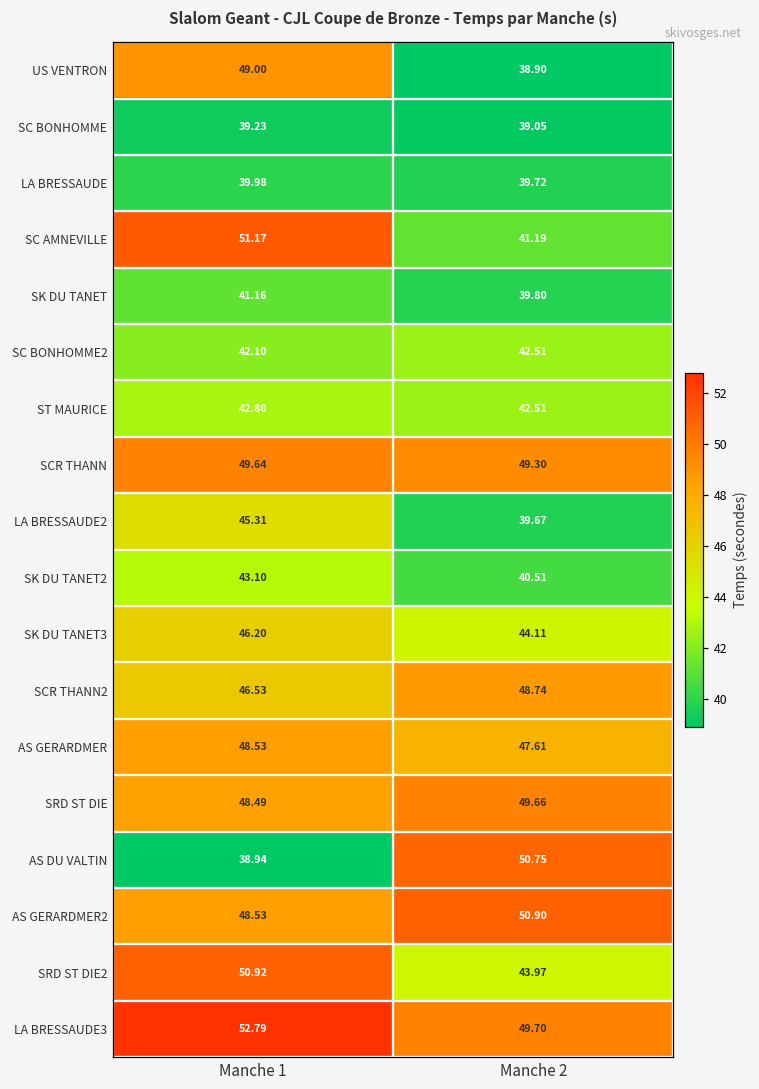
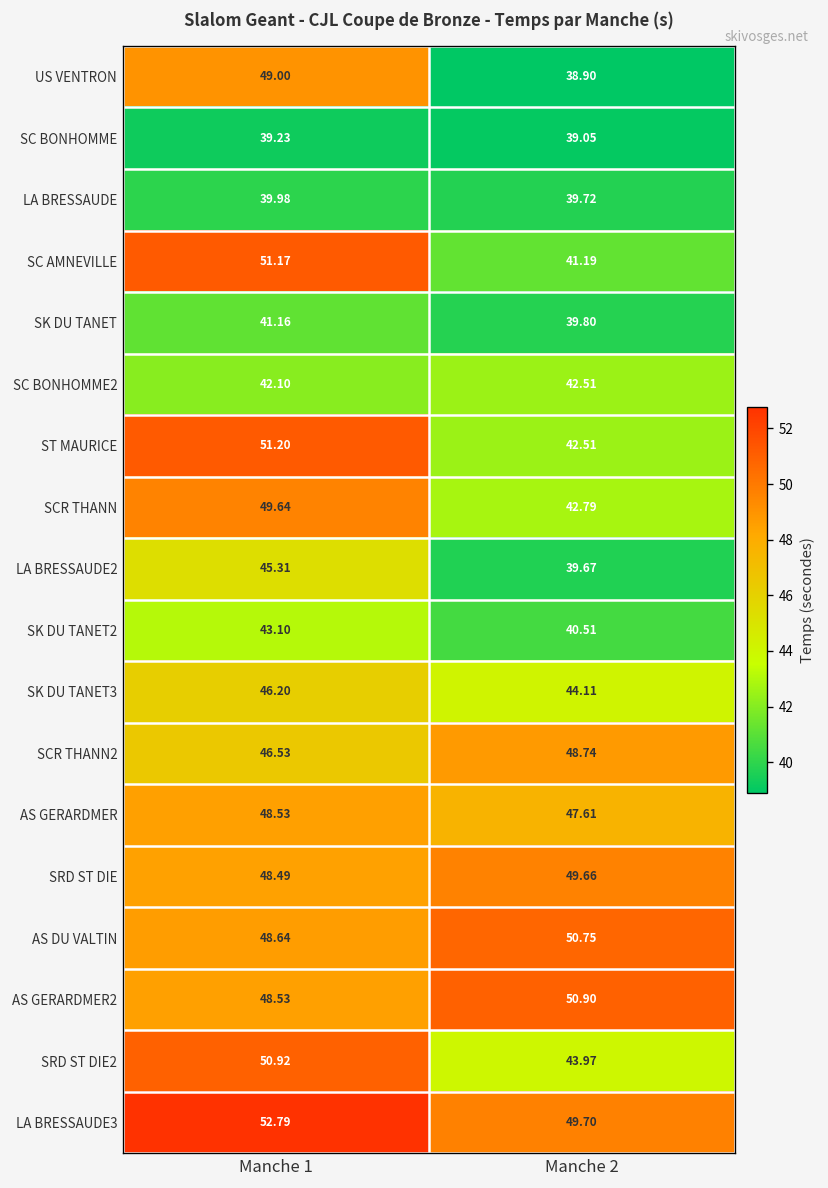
  {
    "US VENTRON": {
      "Manche 1": 49.00,
      "Manche 2": 38.90
    },
    "SC BONHOMME": {
      "Manche 1": 39.23,
      "Manche 2": 39.05
    },
    "LA BRESSAUDE": {
      "Manche 1": 39.98,
      "Manche 2": 39.72
    },
    "SC AMNEVILLE": {
      "Manche 1": 51.17,
      "Manche 2": 41.19
    },
    "SK DU TANET": {
      "Manche 1": 41.16,
      "Manche 2": 39.80
    },
    "SC BONHOMME2": {
      "Manche 1": 42.10,
      "Manche 2": 42.51
    },
    "ST MAURICE": {
-     "Manche 1": 42.80,
+     "Manche 1": 51.20,
      "Manche 2": 42.51
    },
    "SCR THANN": {
      "Manche 1": 49.64,
-     "Manche 2": 49.30
+     "Manche 2": 42.79
    },
    "LA BRESSAUDE2": {
      "Manche 1": 45.31,
      "Manche 2": 39.67
    },
    "SK DU TANET2": {
      "Manche 1": 43.10,
      "Manche 2": 40.51
    },
    "SK DU TANET3": {
      "Manche 1": 46.20,
      "Manche 2": 44.11
    },
    "SCR THANN2": {
      "Manche 1": 46.53,
      "Manche 2": 48.74
    },
    "AS GERARDMER": {
      "Manche 1": 48.53,
      "Manche 2": 47.61
    },
    "SRD ST DIE": {
      "Manche 1": 48.49,
      "Manche 2": 49.66
    },
    "AS DU VALTIN": {
-     "Manche 1": 38.94,
+     "Manche 1": 48.64,
      "Manche 2": 50.75
    },
    "AS GERARDMER2": {
      "Manche 1": 48.53,
      "Manche 2": 50.90
    },
    "SRD ST DIE2": {
      "Manche 1": 50.92,
      "Manche 2": 43.97
    },
    "LA BRESSAUDE3": {
      "Manche 1": 52.79,
      "Manche 2": 49.70
    }
  }
